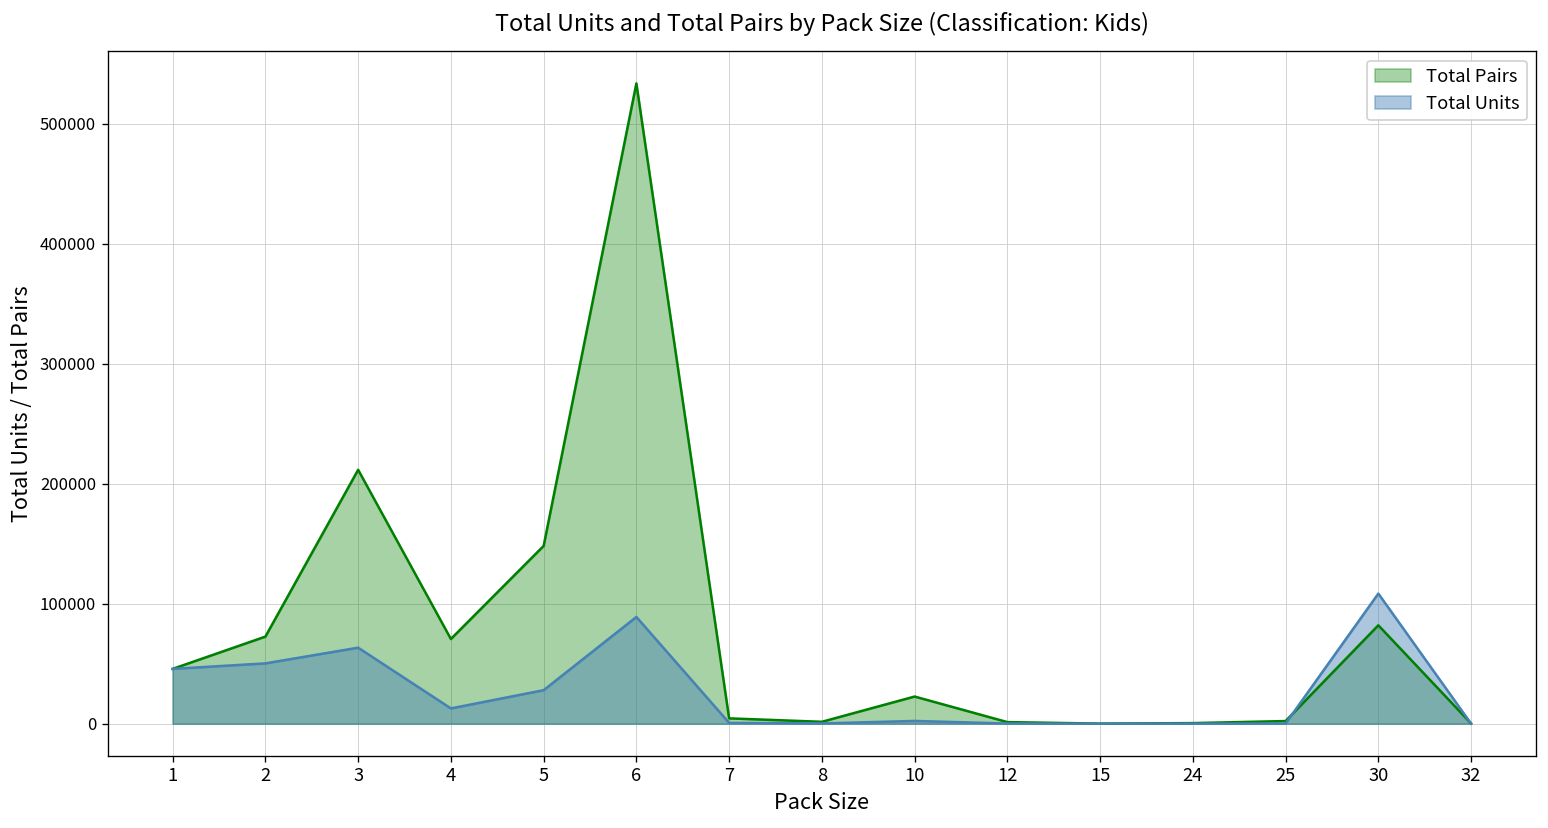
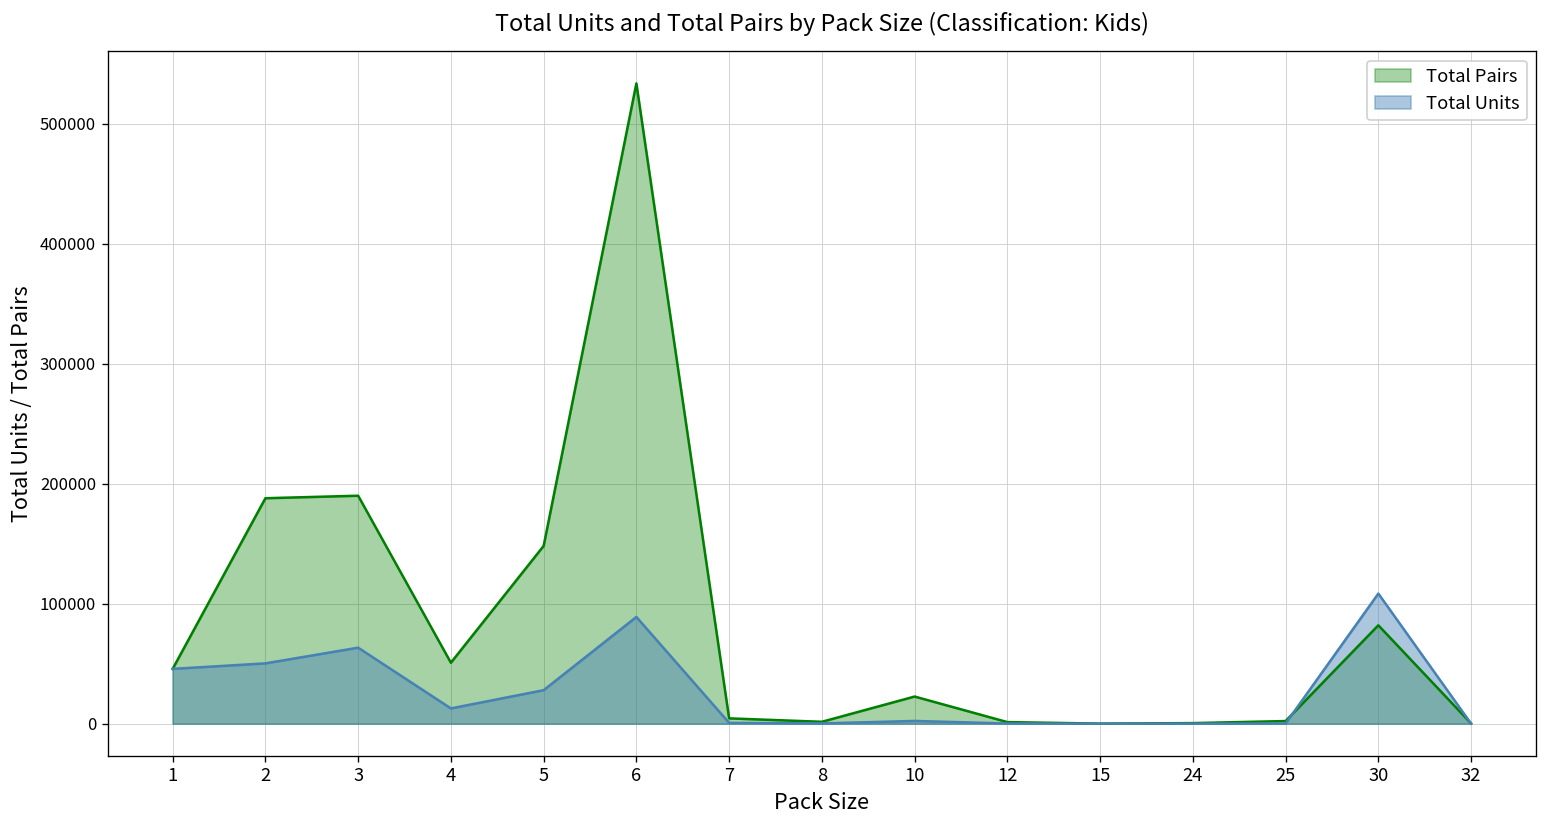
  {
    "Total Pairs": {
-     "2": 70000,
-     "3": 210000,
-     "4": 70000,
+     "2": 190000,
+     "3": 190000,
+     "4": 50000,
      "5": 150000,
      "6": 530000,
      "7": 0,
      "10": 20000,
      "30": 80000
    },
    "Total Units": {
      "2": 50000,
      "3": 60000,
      "4": 10000,
      "5": 30000,
      "6": 90000,
      "7": 0,
      "10": 0,
      "30": 110000
    }
  }
